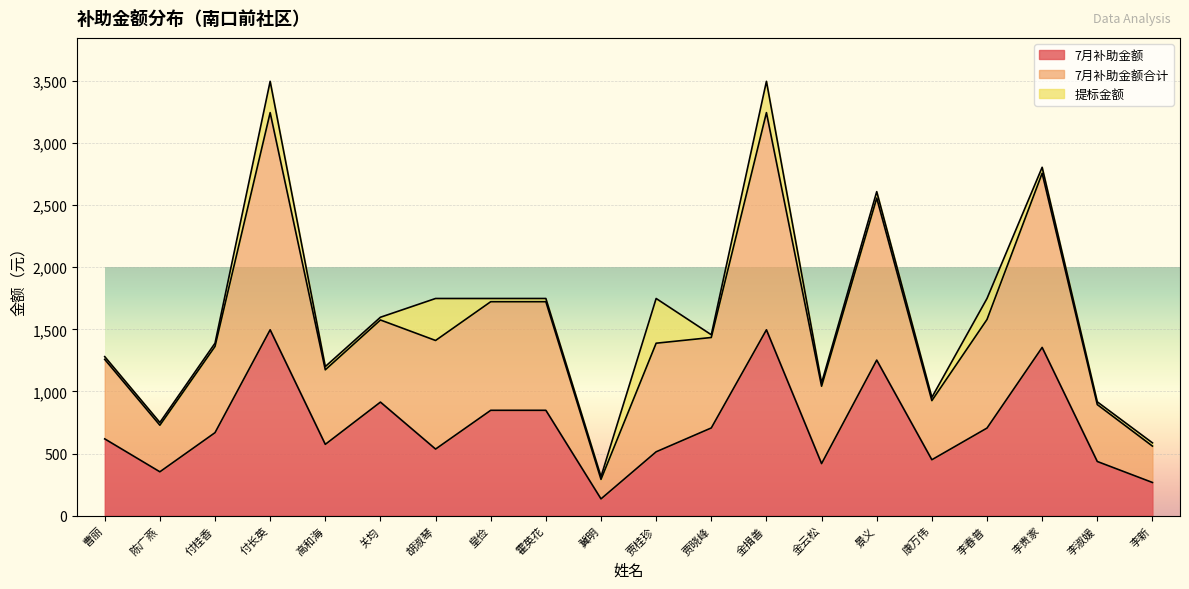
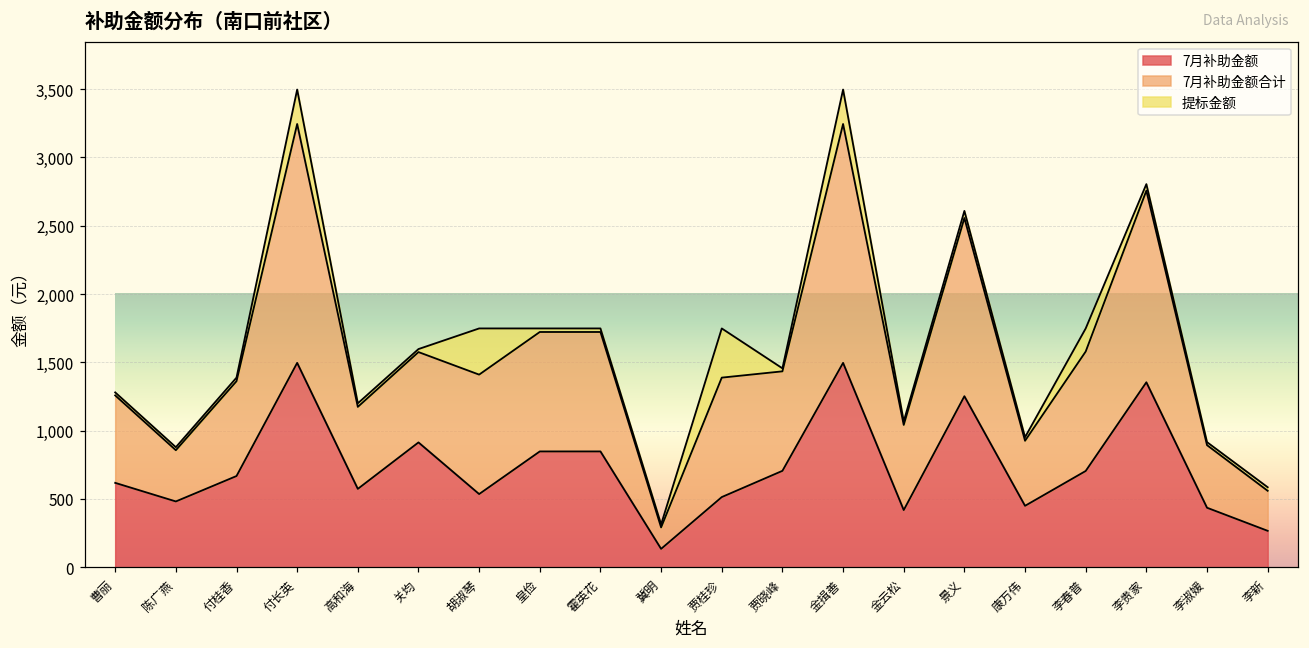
  {
    "7月补助金额": {
      "曹丽": "620",
-     "陈广燕": "350",
+     "陈广燕": "480",
      "付桂香": "670",
      "付长英": "1,500",
      "高和海": "570",
      "关均": "910",
      "胡淑琴": "540",
      "皇俭": "850",
      "霍英花": "850",
      "冀明": "140",
      "贾桂珍": "510",
      "贾晓峰": "710",
      "金揖善": "1,500",
      "金云松": "420",
      "景义": "1,250",
      "康万伟": "450",
      "李春普": "710",
      "李贵家": "1,350",
      "李淑媛": "440",
      "李新": "270"
    },
    "7月补助金额合计": {
      "曹丽": "640",
      "陈广燕": "380",
      "付桂香": "690",
      "付长英": "1,750",
      "高和海": "600",
      "关均": "660",
      "胡淑琴": "870",
      "皇俭": "870",
      "霍英花": "870",
      "冀明": "160",
      "贾桂珍": "870",
      "贾晓峰": "730",
      "金揖善": "1,750",
      "金云松": "620",
      "景义": "1,300",
      "康万伟": "480",
      "李春普": "870",
      "李贵家": "1,400",
      "李淑媛": "460",
      "李新": "290"
    },
    "提标金额": {
      "曹丽": "20",
      "陈广燕": "20",
      "付桂香": "30",
      "付长英": "250",
      "高和海": "30",
      "关均": "20",
      "胡淑琴": "340",
      "皇俭": "30",
      "霍英花": "30",
      "冀明": "20",
      "贾桂珍": "360",
      "贾晓峰": "20",
      "金揖善": "250",
      "金云松": "30",
      "景义": "50",
      "康万伟": "30",
      "李春普": "170",
      "李贵家": "50",
      "李淑媛": "20",
      "李新": "30"
    }
  }
